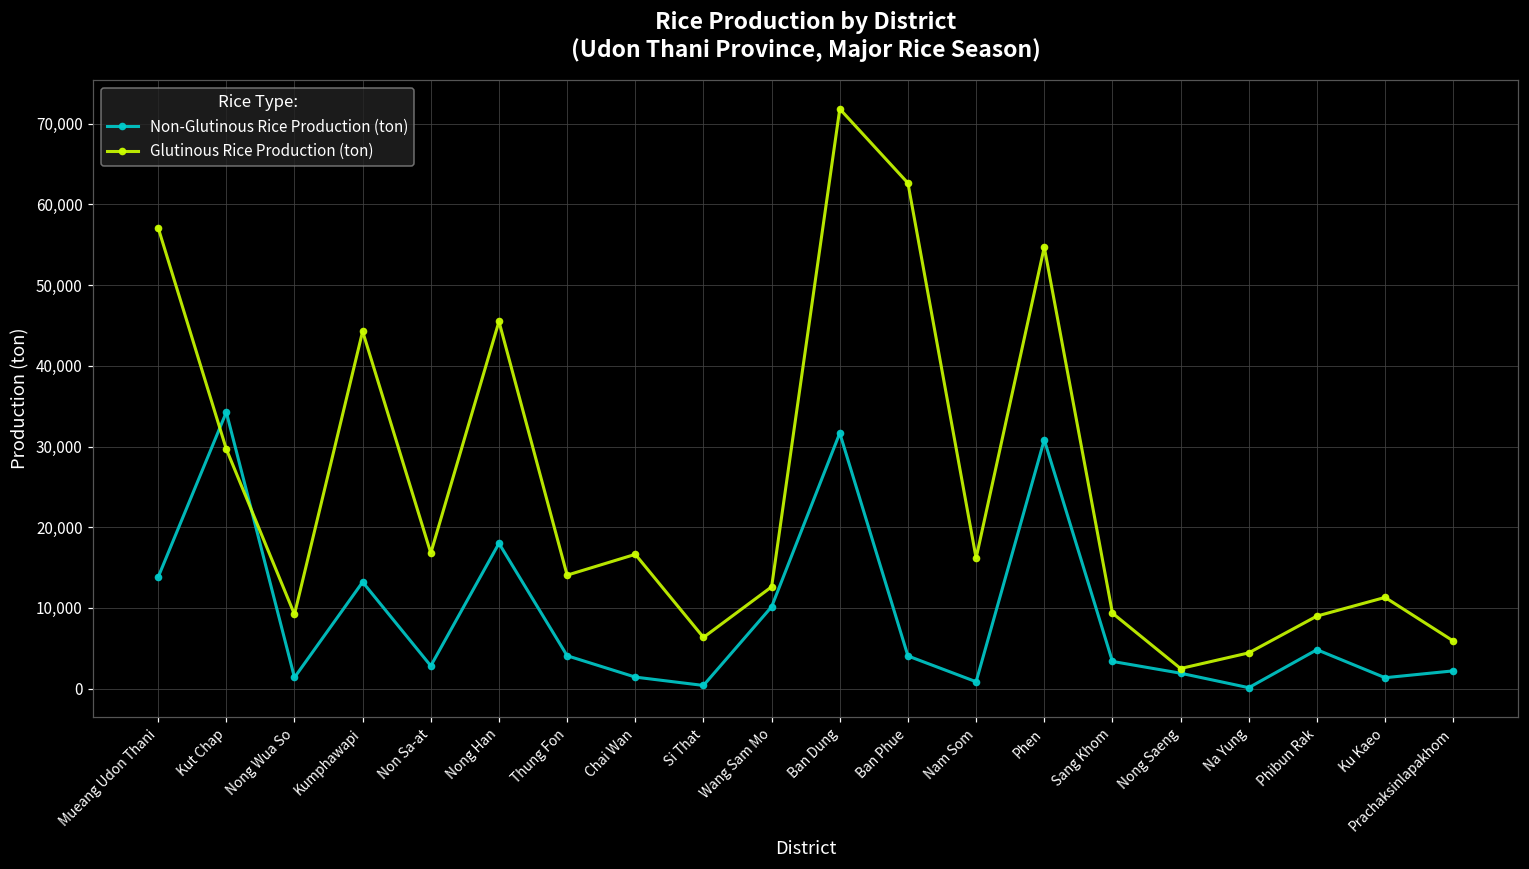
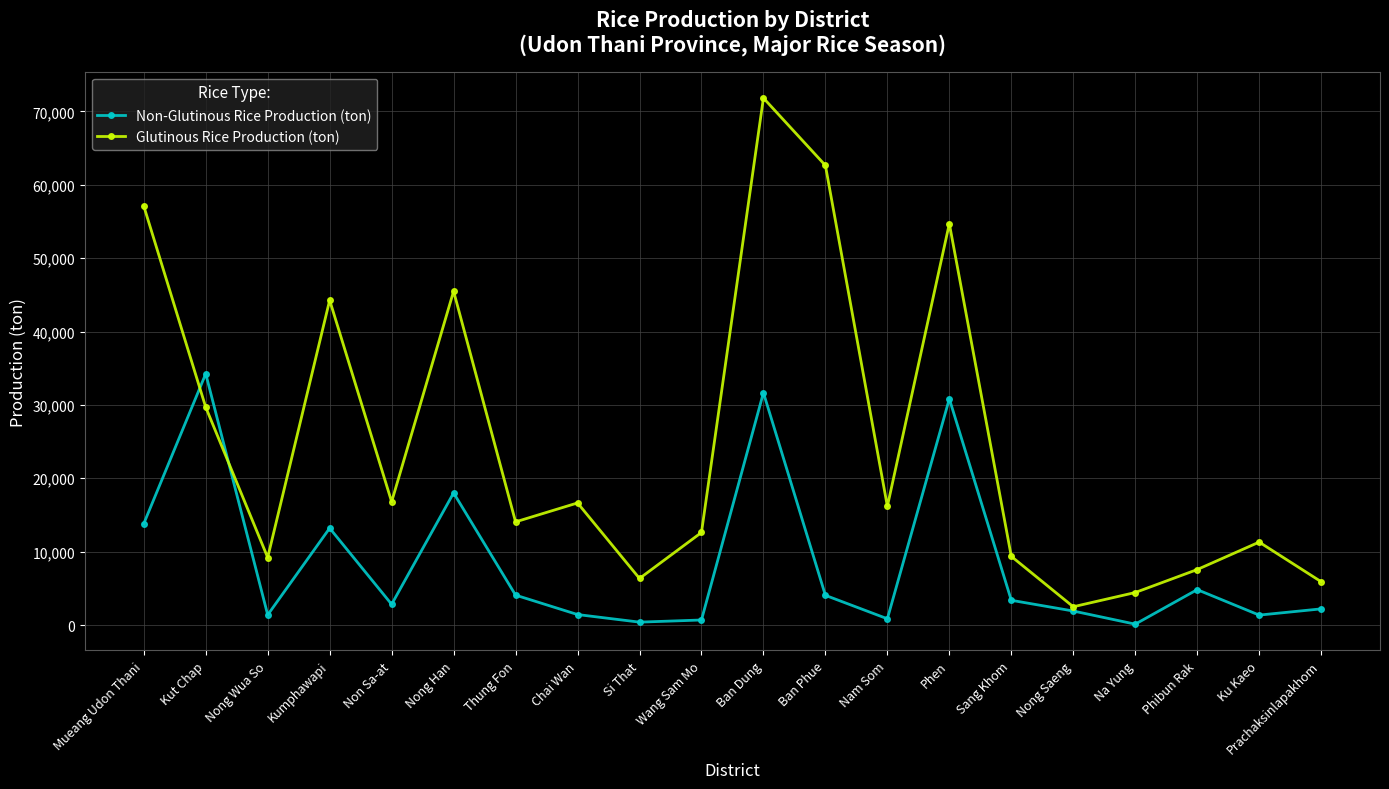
  {
    "Non-Glutinous Rice Production (ton)": {
      "Mueang Udon Thani": "14,000",
      "Kut Chap": "34,000",
      "Nong Wua So": "1,000",
      "Kumphawapi": "13,000",
      "Non Sa-at": "3,000",
      "Nong Han": "18,000",
      "Thung Fon": "4,000",
      "Chai Wan": "1,000",
      "Si That": "0",
-     "Wang Sam Mo": "10,000",
+     "Wang Sam Mo": "1,000",
      "Ban Dung": "32,000",
      "Ban Phue": "4,000",
      "Nam Som": "1,000",
      "Phen": "31,000",
      "Sang Khom": "3,000",
      "Nong Saeng": "2,000",
      "Na Yung": "0",
      "Phibun Rak": "5,000",
      "Ku Kaeo": "1,000",
      "Prachaksinlapakhom": "2,000"
    },
    "Glutinous Rice Production (ton)": {
      "Mueang Udon Thani": "57,000",
      "Kut Chap": "30,000",
      "Nong Wua So": "9,000",
      "Kumphawapi": "44,000",
      "Non Sa-at": "17,000",
      "Nong Han": "46,000",
      "Thung Fon": "14,000",
      "Chai Wan": "17,000",
      "Si That": "6,000",
      "Wang Sam Mo": "13,000",
      "Ban Dung": "72,000",
      "Ban Phue": "63,000",
      "Nam Som": "16,000",
      "Phen": "55,000",
      "Sang Khom": "9,000",
      "Nong Saeng": "2,000",
      "Na Yung": "4,000",
-     "Phibun Rak": "9,000",
+     "Phibun Rak": "8,000",
      "Ku Kaeo": "11,000",
      "Prachaksinlapakhom": "6,000"
    }
  }
